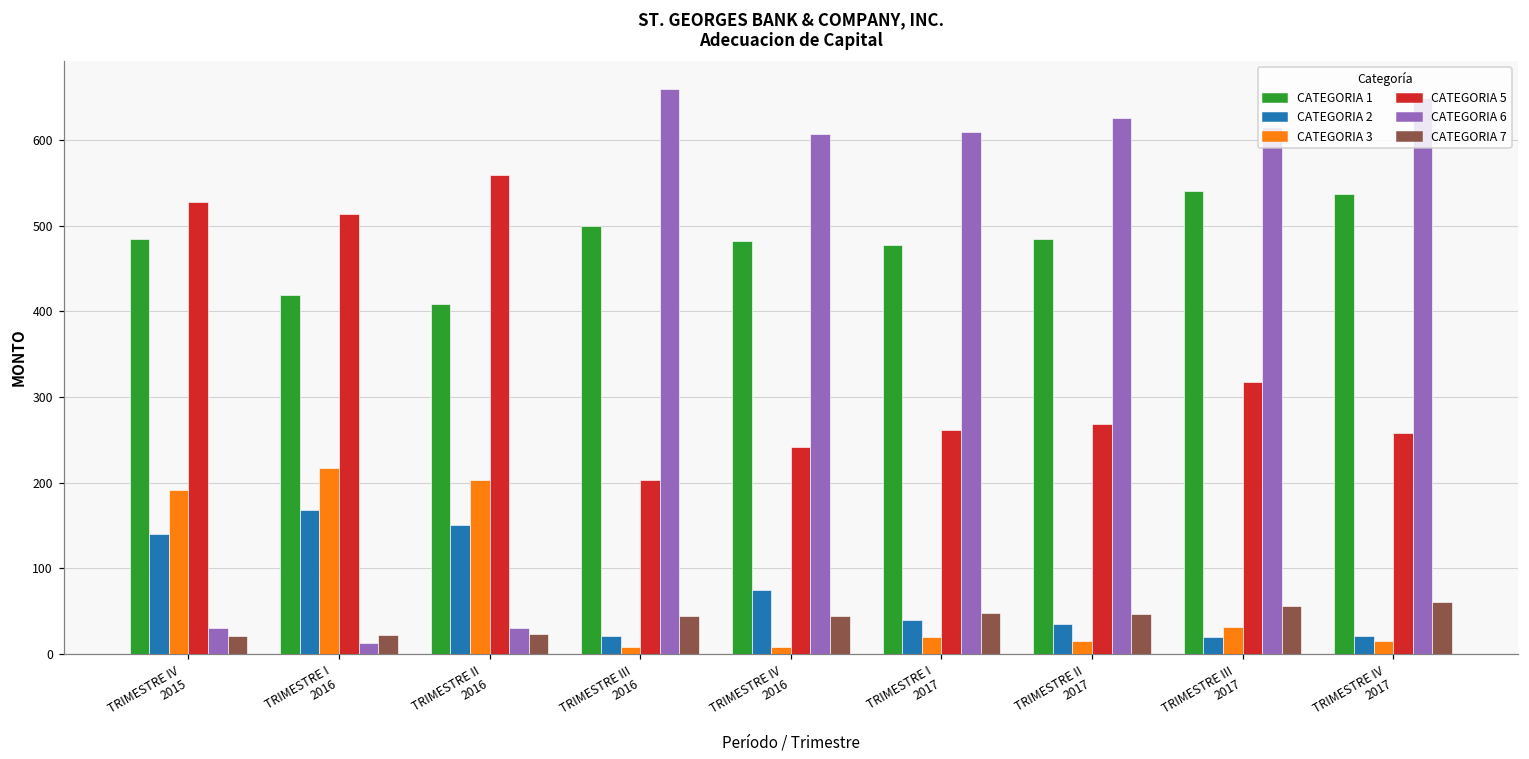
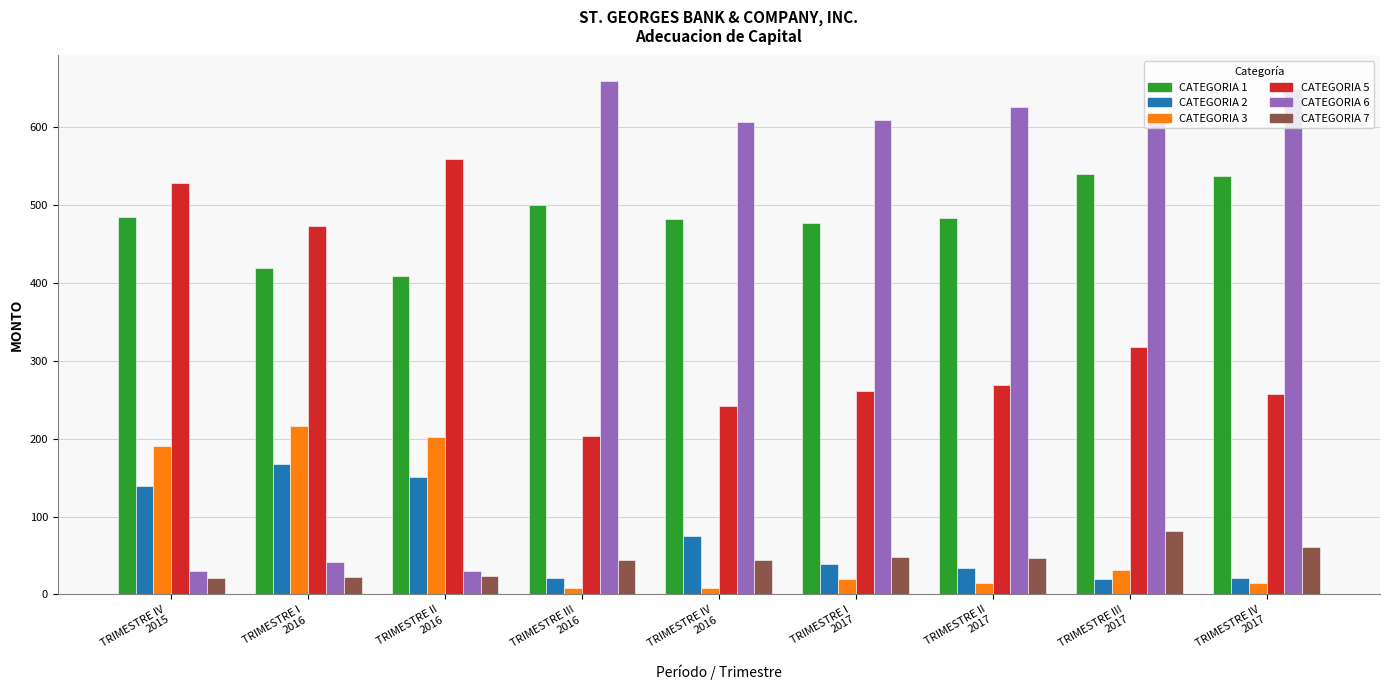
  {
    "CATEGORIA 1": {
      "TRIMESTRE IV 2015": 480,
      "TRIMESTRE I 2016": 420,
      "TRIMESTRE II 2016": 410,
      "TRIMESTRE III 2016": 500,
      "TRIMESTRE IV 2016": 480,
      "TRIMESTRE I 2017": 480,
      "TRIMESTRE II 2017": 480,
      "TRIMESTRE III 2017": 540,
      "TRIMESTRE IV 2017": 540
    },
    "CATEGORIA 2": {
      "TRIMESTRE IV 2015": 140,
      "TRIMESTRE I 2016": 170,
      "TRIMESTRE II 2016": 150,
      "TRIMESTRE III 2016": 20,
      "TRIMESTRE IV 2016": 70,
      "TRIMESTRE I 2017": 40,
      "TRIMESTRE II 2017": 30,
      "TRIMESTRE III 2017": 20,
      "TRIMESTRE IV 2017": 20
    },
    "CATEGORIA 3": {
      "TRIMESTRE IV 2015": 190,
      "TRIMESTRE I 2016": 220,
      "TRIMESTRE II 2016": 200,
      "TRIMESTRE III 2016": 10,
      "TRIMESTRE IV 2016": 10,
      "TRIMESTRE I 2017": 20,
      "TRIMESTRE II 2017": 20,
      "TRIMESTRE III 2017": 30,
      "TRIMESTRE IV 2017": 20
    },
    "CATEGORIA 5": {
      "TRIMESTRE IV 2015": 530,
-     "TRIMESTRE I 2016": 510,
+     "TRIMESTRE I 2016": 470,
      "TRIMESTRE II 2016": 560,
      "TRIMESTRE III 2016": 200,
      "TRIMESTRE IV 2016": 240,
      "TRIMESTRE I 2017": 260,
      "TRIMESTRE II 2017": 270,
      "TRIMESTRE III 2017": 320,
      "TRIMESTRE IV 2017": 260
    },
    "CATEGORIA 6": {
      "TRIMESTRE IV 2015": 30,
-     "TRIMESTRE I 2016": 10,
+     "TRIMESTRE I 2016": 40,
      "TRIMESTRE II 2016": 30,
      "TRIMESTRE III 2016": 660,
      "TRIMESTRE IV 2016": 610,
      "TRIMESTRE I 2017": 610,
      "TRIMESTRE II 2017": 630
    },
    "CATEGORIA 7": {
      "TRIMESTRE IV 2015": 20,
      "TRIMESTRE I 2016": 20,
      "TRIMESTRE II 2016": 20,
      "TRIMESTRE III 2016": 40,
      "TRIMESTRE IV 2016": 40,
      "TRIMESTRE I 2017": 50,
      "TRIMESTRE II 2017": 50,
-     "TRIMESTRE III 2017": 60,
+     "TRIMESTRE III 2017": 80,
      "TRIMESTRE IV 2017": 60
    }
  }
